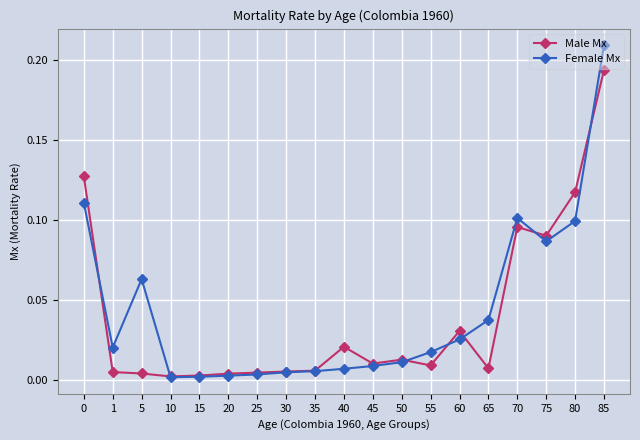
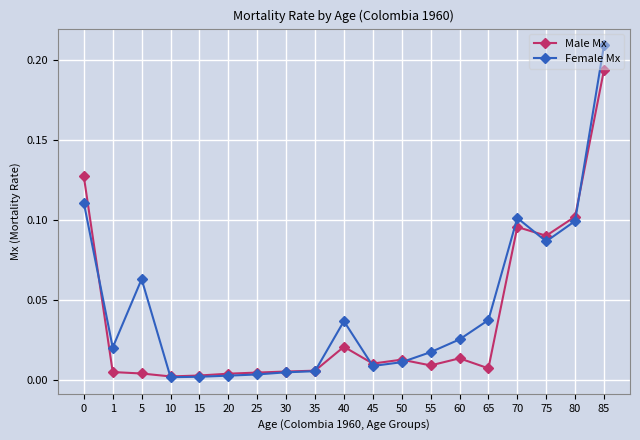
  {
    "Male Mx": {
      "0": 0.127,
      "1": 0.005,
      "5": 0.004,
      "40": 0.021,
      "55": 0.009,
-     "60": 0.030,
+     "60": 0.013,
      "65": 0.007,
      "70": 0.096,
      "75": 0.090,
-     "80": 0.117,
+     "80": 0.102,
      "85": 0.194
    },
    "Female Mx": {
      "0": 0.111,
      "1": 0.020,
      "5": 0.063,
-     "40": 0.007,
+     "40": 0.037,
      "55": 0.017,
      "60": 0.025,
      "65": 0.037,
      "70": 0.101,
      "75": 0.087,
      "80": 0.099
    }
  }
